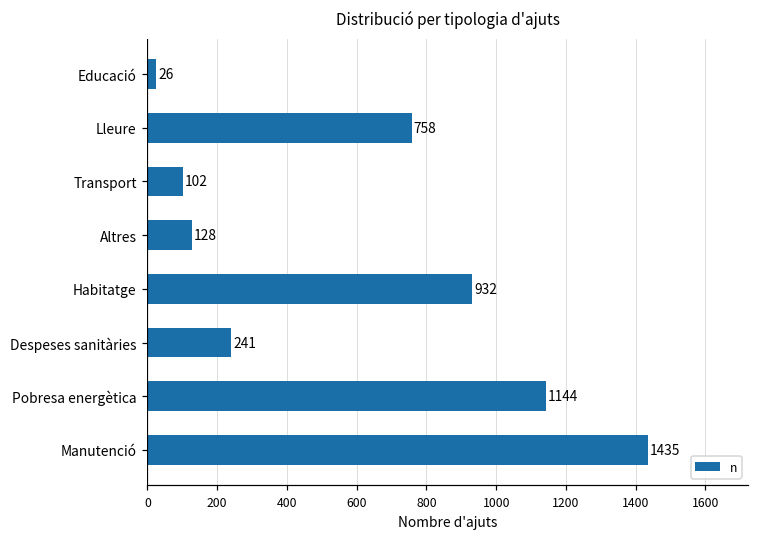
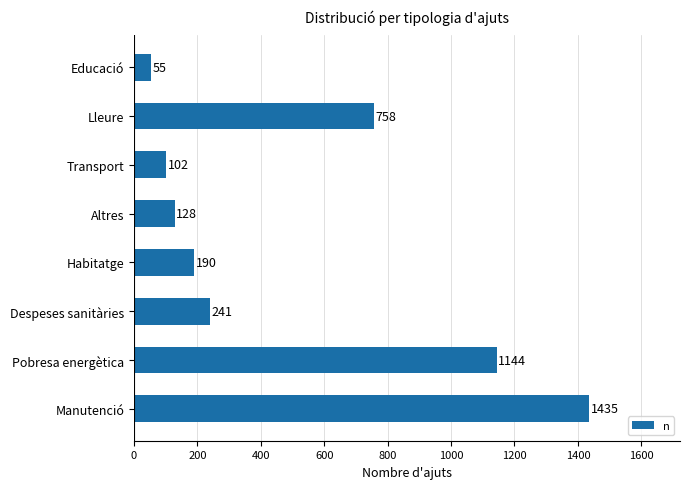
  {
-   "Educació": 26,
+   "Educació": 55,
    "Lleure": 758,
    "Transport": 102,
    "Altres": 128,
-   "Habitatge": 932,
+   "Habitatge": 190,
    "Despeses sanitàries": 241,
    "Pobresa energètica": 1144,
    "Manutenció": 1435
  }
